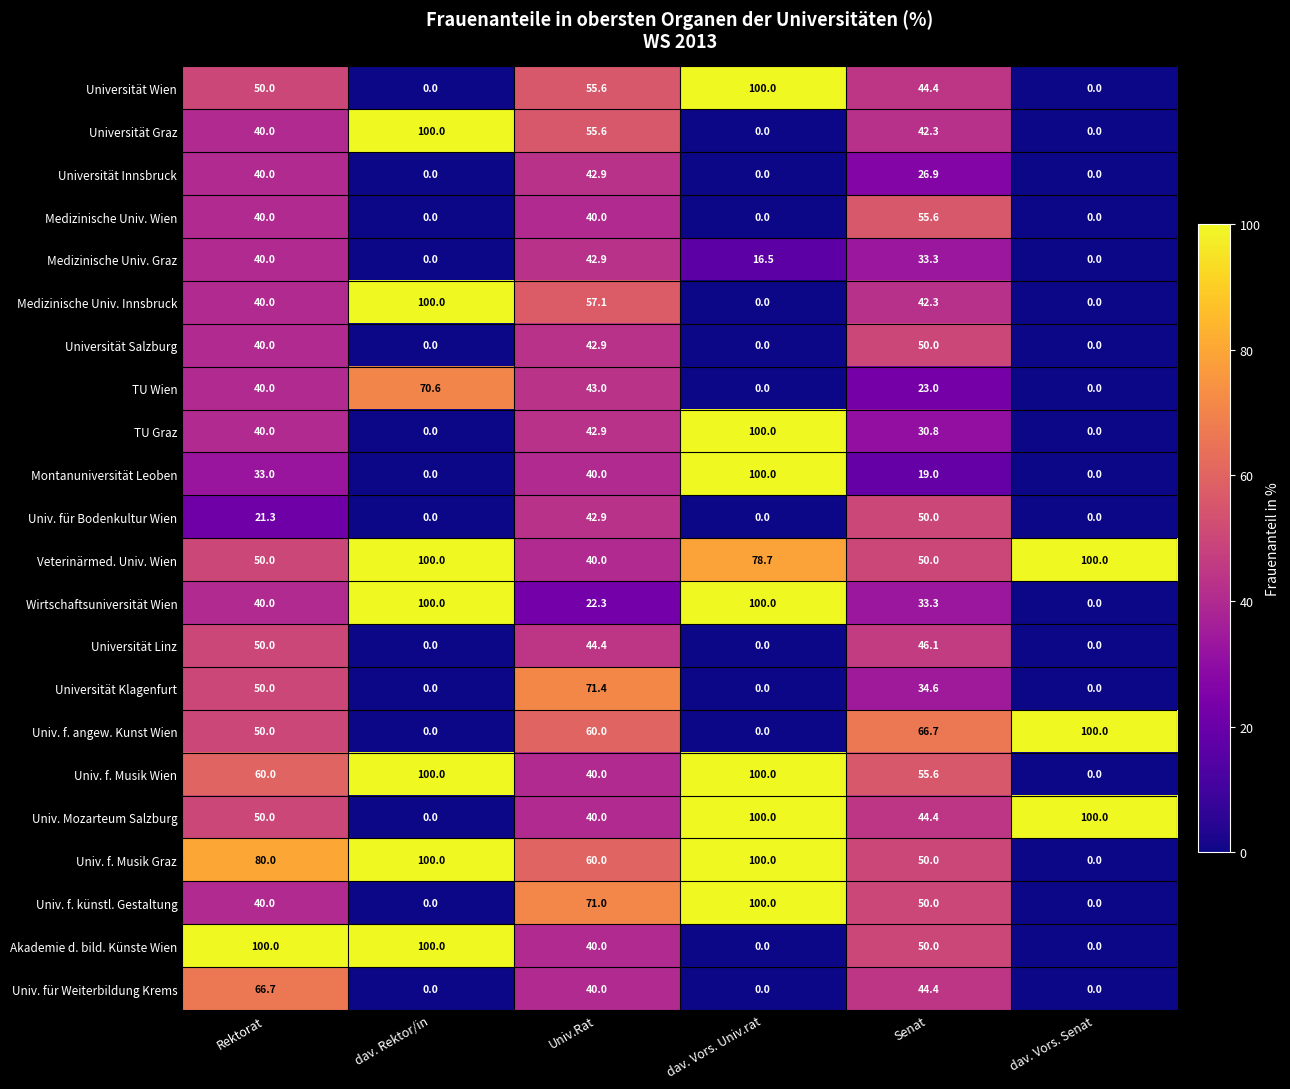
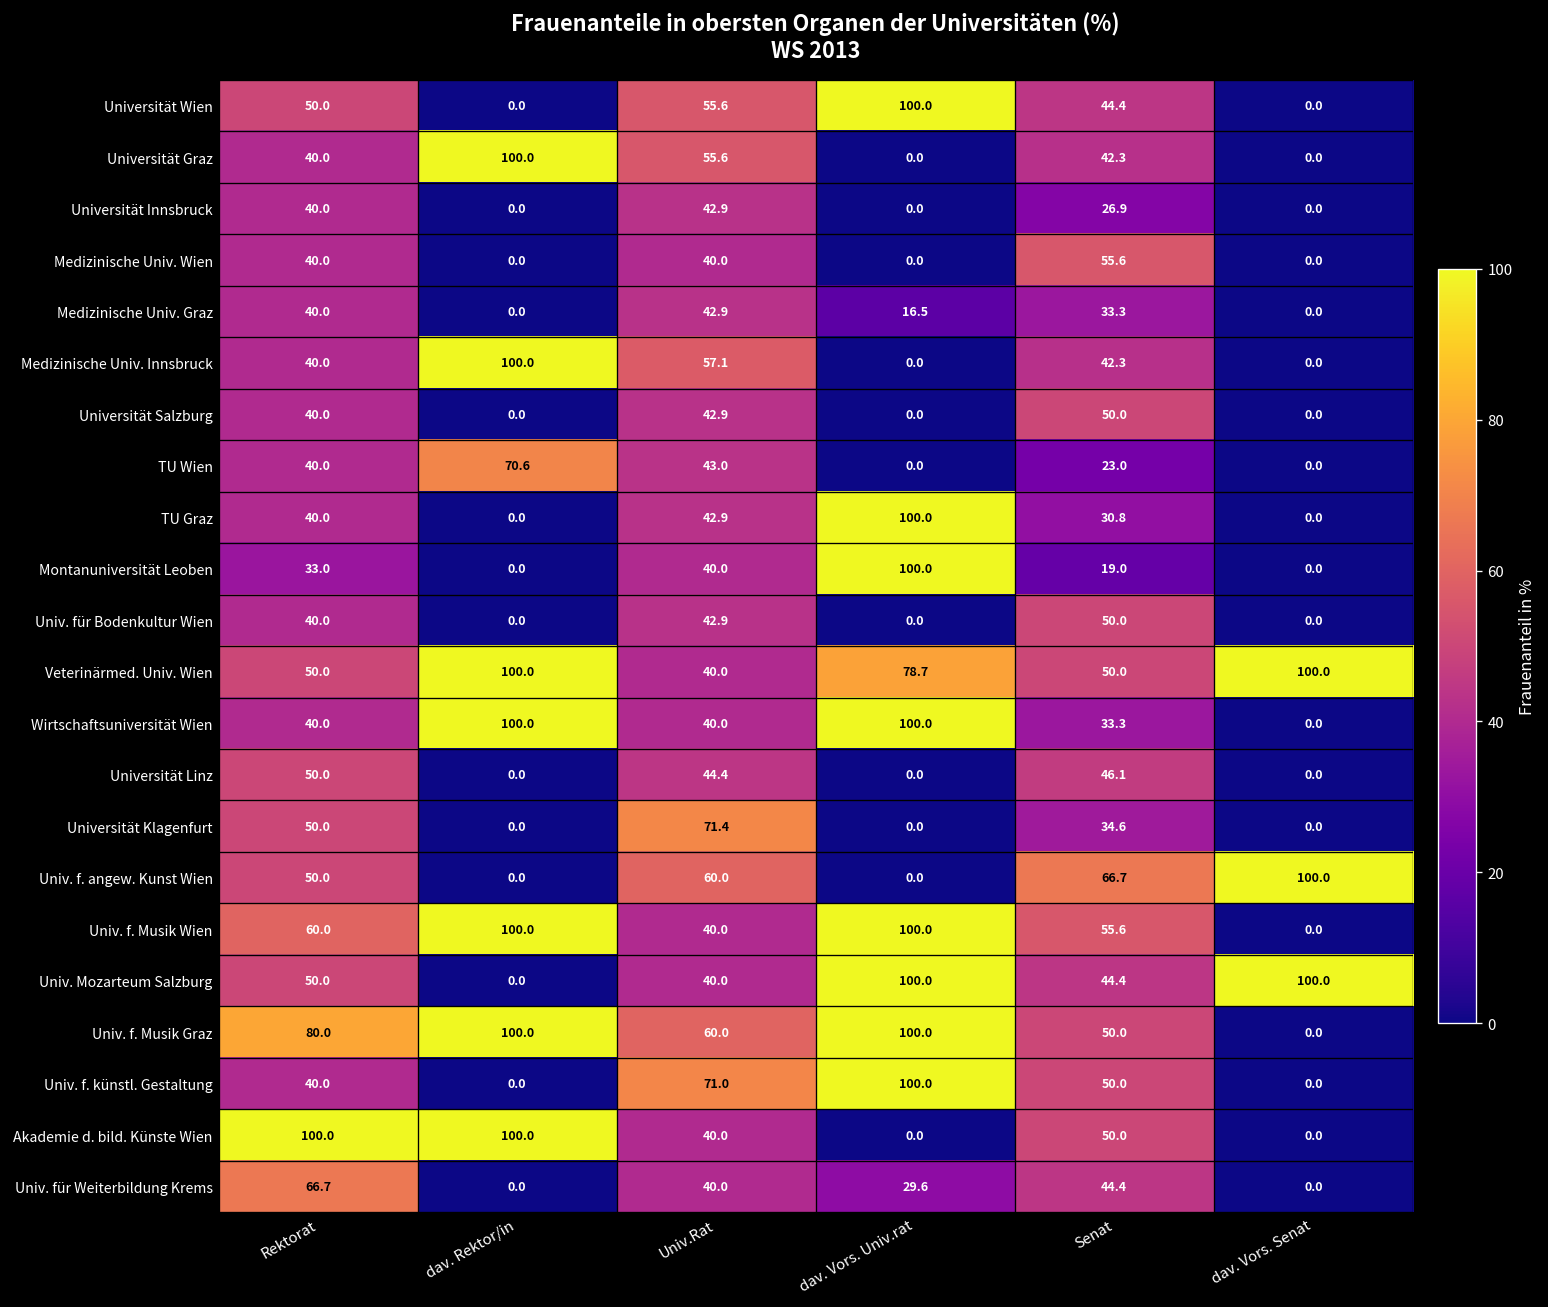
  {
    "Universität Wien": {
      "Rektorat": 50.0,
      "dav. Rektor/in": 0.0,
      "Univ.Rat": 55.6,
      "dav. Vors. Univ.rat": 100.0,
      "Senat": 44.4,
      "dav. Vors. Senat": 0.0
    },
    "Universität Graz": {
      "Rektorat": 40.0,
      "dav. Rektor/in": 100.0,
      "Univ.Rat": 55.6,
      "dav. Vors. Univ.rat": 0.0,
      "Senat": 42.3,
      "dav. Vors. Senat": 0.0
    },
    "Universität Innsbruck": {
      "Rektorat": 40.0,
      "dav. Rektor/in": 0.0,
      "Univ.Rat": 42.9,
      "dav. Vors. Univ.rat": 0.0,
      "Senat": 26.9,
      "dav. Vors. Senat": 0.0
    },
    "Medizinische Univ. Wien": {
      "Rektorat": 40.0,
      "dav. Rektor/in": 0.0,
      "Univ.Rat": 40.0,
      "dav. Vors. Univ.rat": 0.0,
      "Senat": 55.6,
      "dav. Vors. Senat": 0.0
    },
    "Medizinische Univ. Graz": {
      "Rektorat": 40.0,
      "dav. Rektor/in": 0.0,
      "Univ.Rat": 42.9,
      "dav. Vors. Univ.rat": 16.5,
      "Senat": 33.3,
      "dav. Vors. Senat": 0.0
    },
    "Medizinische Univ. Innsbruck": {
      "Rektorat": 40.0,
      "dav. Rektor/in": 100.0,
      "Univ.Rat": 57.1,
      "dav. Vors. Univ.rat": 0.0,
      "Senat": 42.3,
      "dav. Vors. Senat": 0.0
    },
    "Universität Salzburg": {
      "Rektorat": 40.0,
      "dav. Rektor/in": 0.0,
      "Univ.Rat": 42.9,
      "dav. Vors. Univ.rat": 0.0,
      "Senat": 50.0,
      "dav. Vors. Senat": 0.0
    },
    "TU Wien": {
      "Rektorat": 40.0,
      "dav. Rektor/in": 70.6,
      "Univ.Rat": 43.0,
      "dav. Vors. Univ.rat": 0.0,
      "Senat": 23.0,
      "dav. Vors. Senat": 0.0
    },
    "TU Graz": {
      "Rektorat": 40.0,
      "dav. Rektor/in": 0.0,
      "Univ.Rat": 42.9,
      "dav. Vors. Univ.rat": 100.0,
      "Senat": 30.8,
      "dav. Vors. Senat": 0.0
    },
    "Montanuniversität Leoben": {
      "Rektorat": 33.0,
      "dav. Rektor/in": 0.0,
      "Univ.Rat": 40.0,
      "dav. Vors. Univ.rat": 100.0,
      "Senat": 19.0,
      "dav. Vors. Senat": 0.0
    },
    "Univ. für Bodenkultur Wien": {
-     "Rektorat": 21.3,
+     "Rektorat": 40.0,
      "dav. Rektor/in": 0.0,
      "Univ.Rat": 42.9,
      "dav. Vors. Univ.rat": 0.0,
      "Senat": 50.0,
      "dav. Vors. Senat": 0.0
    },
    "Veterinärmed. Univ. Wien": {
      "Rektorat": 50.0,
      "dav. Rektor/in": 100.0,
      "Univ.Rat": 40.0,
      "dav. Vors. Univ.rat": 78.7,
      "Senat": 50.0,
      "dav. Vors. Senat": 100.0
    },
    "Wirtschaftsuniversität Wien": {
      "Rektorat": 40.0,
      "dav. Rektor/in": 100.0,
-     "Univ.Rat": 22.3,
+     "Univ.Rat": 40.0,
      "dav. Vors. Univ.rat": 100.0,
      "Senat": 33.3,
      "dav. Vors. Senat": 0.0
    },
    "Universität Linz": {
      "Rektorat": 50.0,
      "dav. Rektor/in": 0.0,
      "Univ.Rat": 44.4,
      "dav. Vors. Univ.rat": 0.0,
      "Senat": 46.1,
      "dav. Vors. Senat": 0.0
    },
    "Universität Klagenfurt": {
      "Rektorat": 50.0,
      "dav. Rektor/in": 0.0,
      "Univ.Rat": 71.4,
      "dav. Vors. Univ.rat": 0.0,
      "Senat": 34.6,
      "dav. Vors. Senat": 0.0
    },
    "Univ. f. angew. Kunst Wien": {
      "Rektorat": 50.0,
      "dav. Rektor/in": 0.0,
      "Univ.Rat": 60.0,
      "dav. Vors. Univ.rat": 0.0,
      "Senat": 66.7,
      "dav. Vors. Senat": 100.0
    },
    "Univ. f. Musik Wien": {
      "Rektorat": 60.0,
      "dav. Rektor/in": 100.0,
      "Univ.Rat": 40.0,
      "dav. Vors. Univ.rat": 100.0,
      "Senat": 55.6,
      "dav. Vors. Senat": 0.0
    },
    "Univ. Mozarteum Salzburg": {
      "Rektorat": 50.0,
      "dav. Rektor/in": 0.0,
      "Univ.Rat": 40.0,
      "dav. Vors. Univ.rat": 100.0,
      "Senat": 44.4,
      "dav. Vors. Senat": 100.0
    },
    "Univ. f. Musik Graz": {
      "Rektorat": 80.0,
      "dav. Rektor/in": 100.0,
      "Univ.Rat": 60.0,
      "dav. Vors. Univ.rat": 100.0,
      "Senat": 50.0,
      "dav. Vors. Senat": 0.0
    },
    "Univ. f. künstl. Gestaltung": {
      "Rektorat": 40.0,
      "dav. Rektor/in": 0.0,
      "Univ.Rat": 71.0,
      "dav. Vors. Univ.rat": 100.0,
      "Senat": 50.0,
      "dav. Vors. Senat": 0.0
    },
    "Akademie d. bild. Künste Wien": {
      "Rektorat": 100.0,
      "dav. Rektor/in": 100.0,
      "Univ.Rat": 40.0,
      "dav. Vors. Univ.rat": 0.0,
      "Senat": 50.0,
      "dav. Vors. Senat": 0.0
    },
    "Univ. für Weiterbildung Krems": {
      "Rektorat": 66.7,
      "dav. Rektor/in": 0.0,
      "Univ.Rat": 40.0,
-     "dav. Vors. Univ.rat": 0.0,
+     "dav. Vors. Univ.rat": 29.6,
      "Senat": 44.4,
      "dav. Vors. Senat": 0.0
    }
  }
